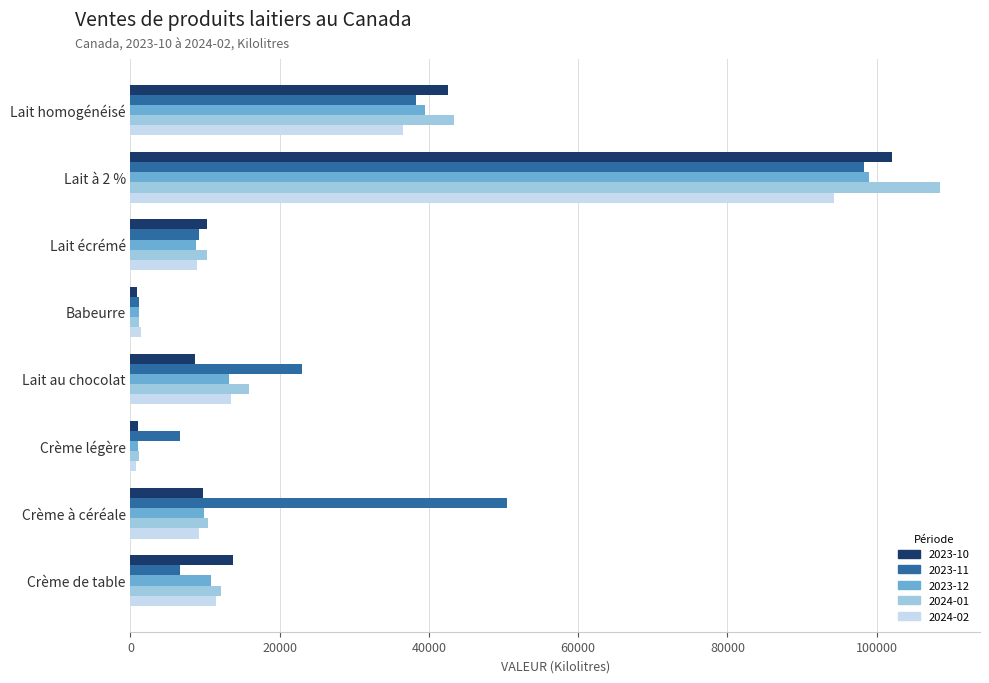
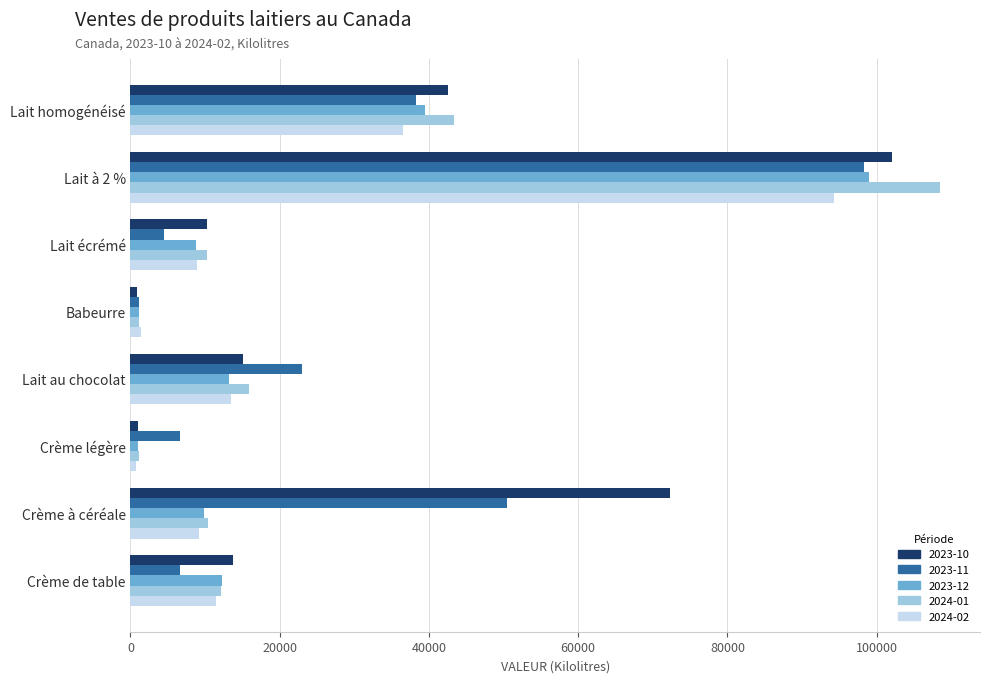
  {
    "2023-10": {
      "Lait homogénéisé": 43000,
      "Lait à 2 %": 102000,
      "Lait écrémé": 10000,
      "Babeurre": 1000,
-     "Lait au chocolat": 9000,
+     "Lait au chocolat": 15000,
      "Crème légère": 1000,
-     "Crème à céréale": 10000,
+     "Crème à céréale": 72000,
      "Crème de table": 14000
    },
    "2023-11": {
      "Lait homogénéisé": 38000,
      "Lait à 2 %": 98000,
-     "Lait écrémé": 9000,
+     "Lait écrémé": 4000,
      "Babeurre": 1000,
      "Lait au chocolat": 23000,
      "Crème légère": 7000,
      "Crème à céréale": 50000,
      "Crème de table": 7000
    },
    "2023-12": {
      "Lait homogénéisé": 40000,
      "Lait à 2 %": 99000,
      "Lait écrémé": 9000,
      "Babeurre": 1000,
      "Lait au chocolat": 13000,
      "Crème légère": 1000,
      "Crème à céréale": 10000,
-     "Crème de table": 11000
+     "Crème de table": 12000
    }
  }
